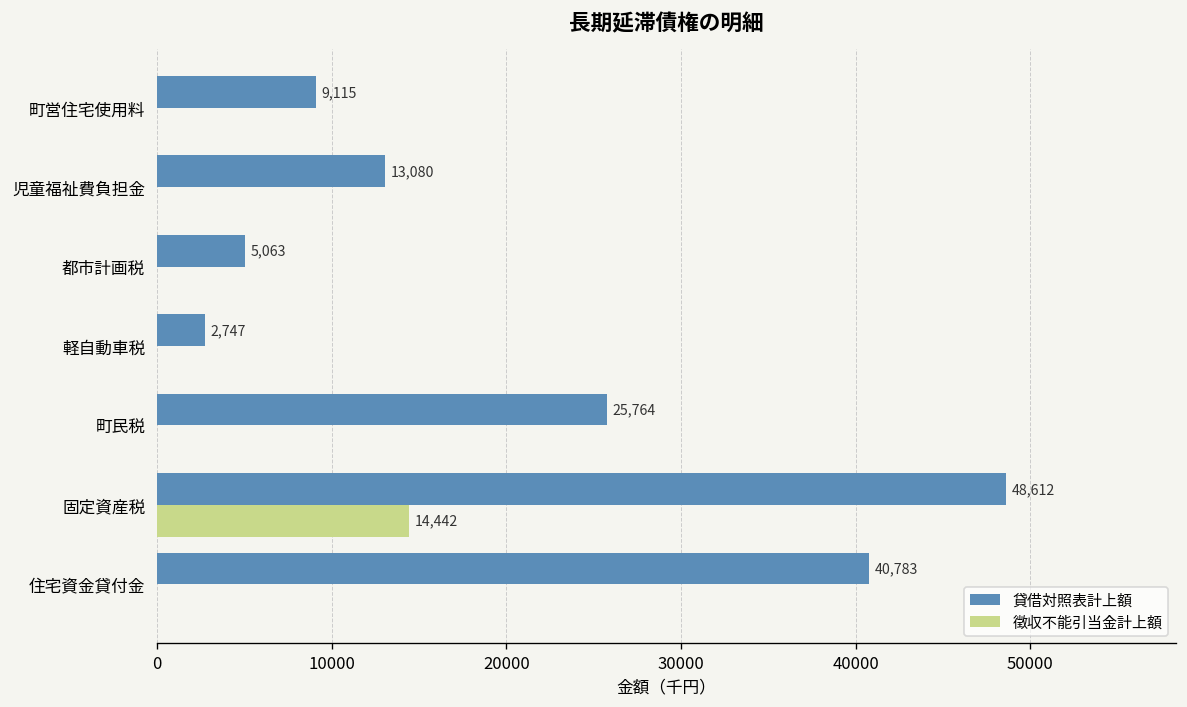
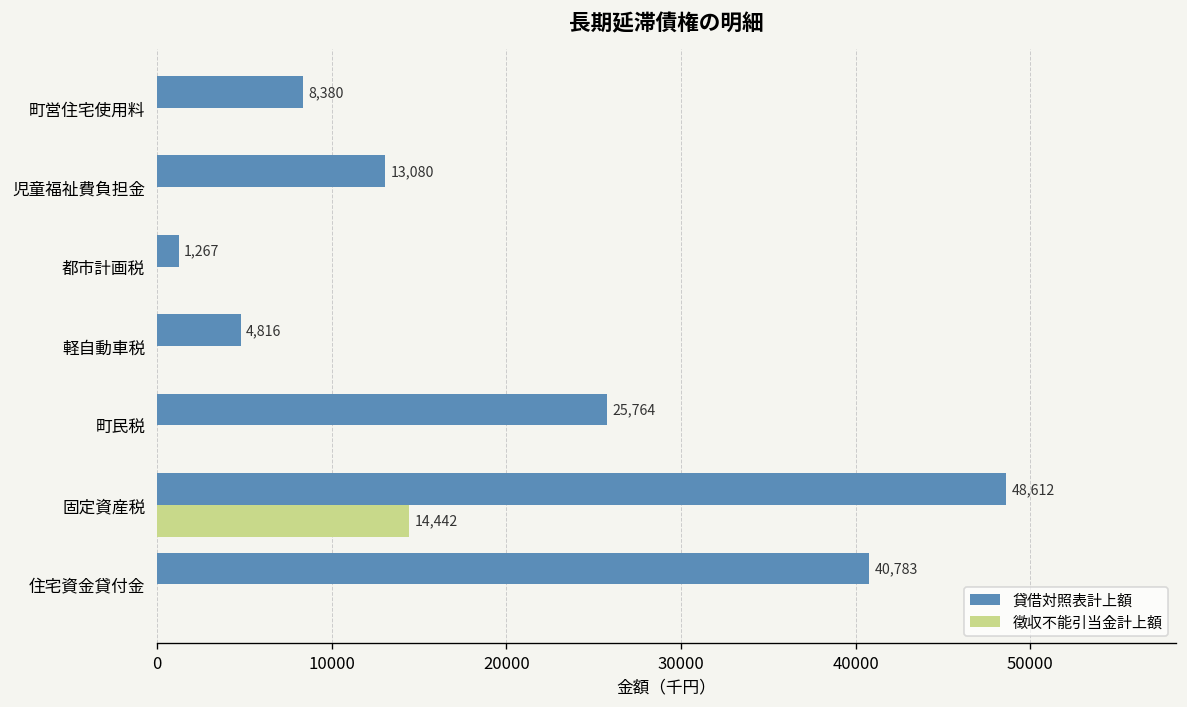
  {
    "貸借対照表計上額": {
-     "町営住宅使用料": "9,115",
+     "町営住宅使用料": "8,380",
      "児童福祉費負担金": "13,080",
-     "都市計画税": "5,063",
-     "軽自動車税": "2,747",
+     "都市計画税": "1,267",
+     "軽自動車税": "4,816",
      "町民税": "25,764",
      "固定資産税": "48,612",
      "住宅資金貸付金": "40,783"
    },
    "徴収不能引当金計上額": {
      "固定資産税": "14,442"
    }
  }
